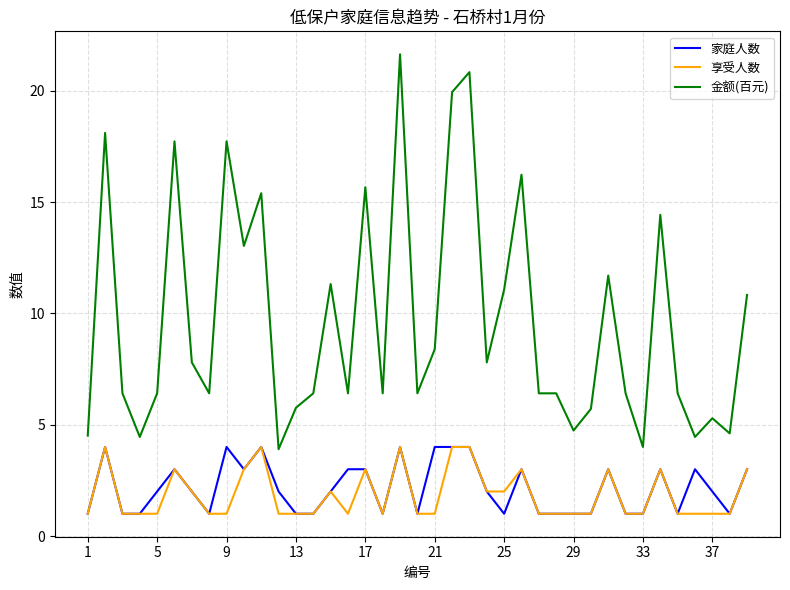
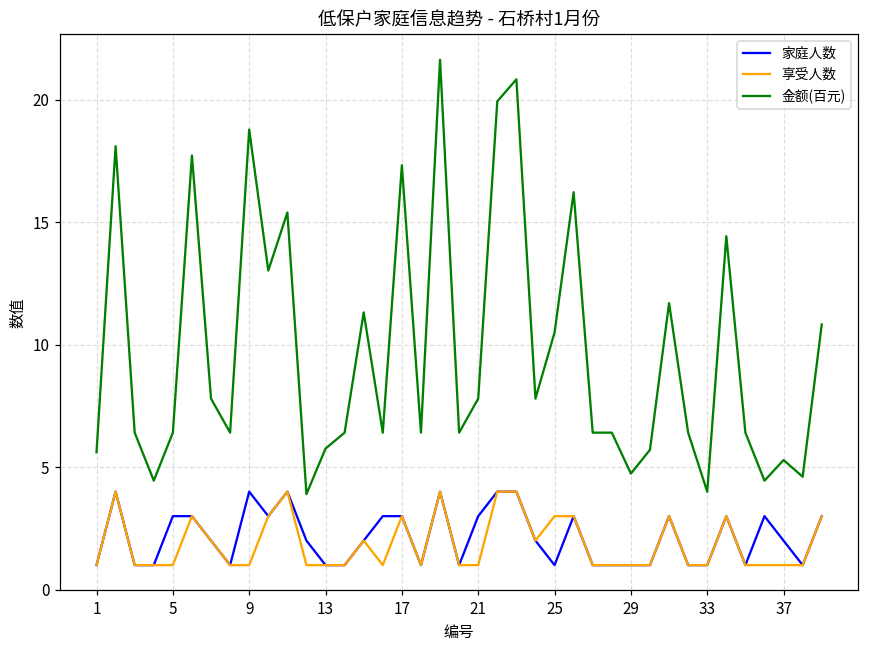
  {
    "家庭人数": {
-     "5": 2,
+     "5": 3,
      "9": 4,
-     "21": 4,
+     "21": 3,
      "25": 1,
      "37": 2
    },
    "享受人数": {
      "5": 1,
      "9": 1,
      "21": 1,
-     "25": 2,
+     "25": 3,
      "37": 1
    },
    "金额(百元)": {
-     "1": 4.5,
+     "1": 5.6,
      "5": 6.4,
-     "9": 17.7,
+     "9": 18.8,
      "13": 5.8,
-     "17": 15.7,
-     "21": 8.4,
-     "25": 11.1,
+     "17": 17.3,
+     "21": 7.8,
+     "25": 10.5,
      "29": 4.7,
      "33": 4.0,
      "37": 5.3
    }
  }
